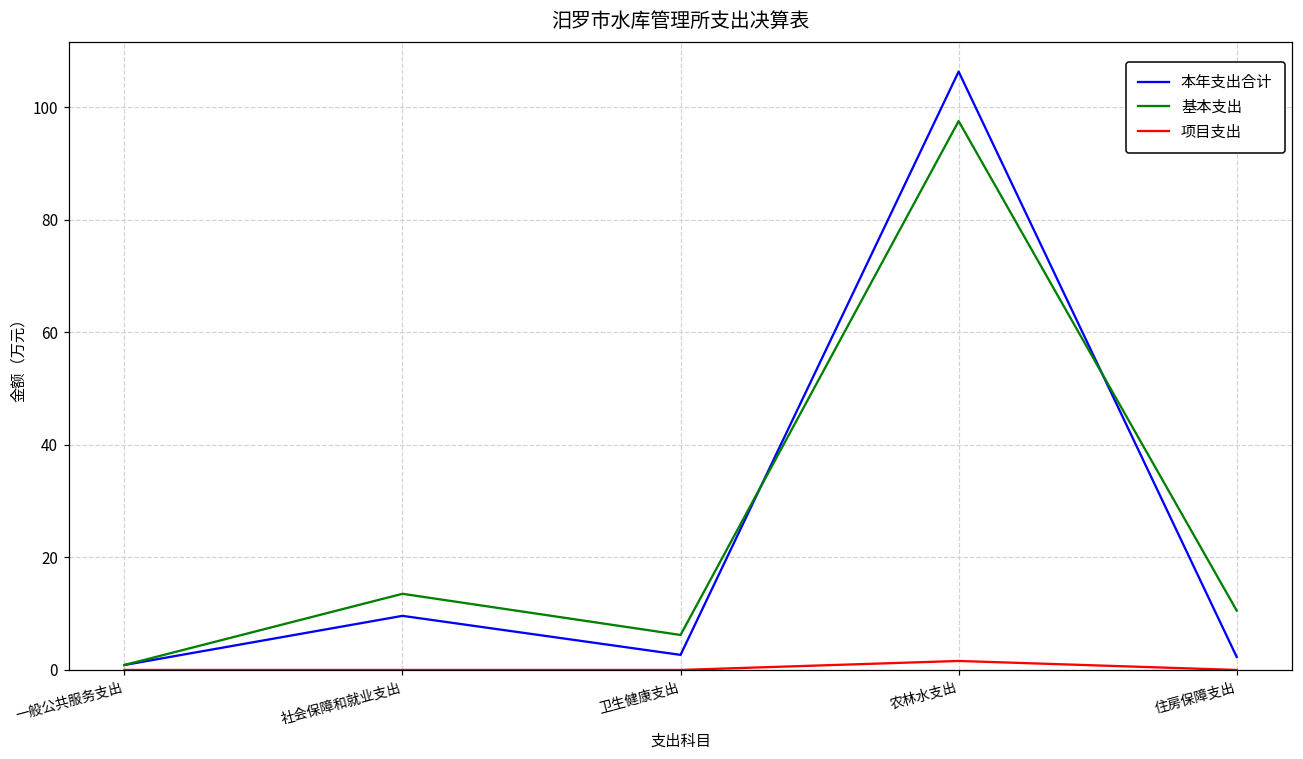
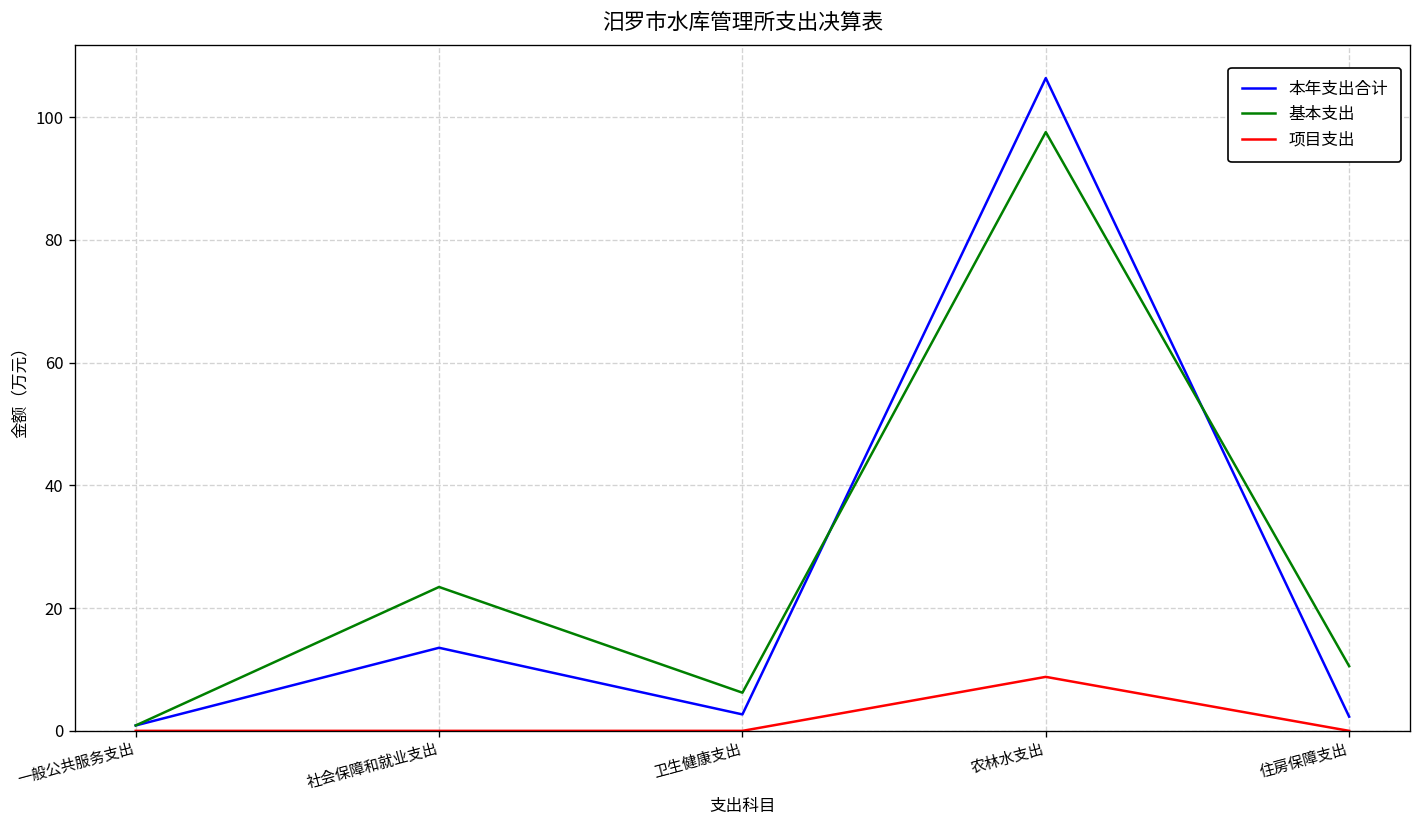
  {
    "本年支出合计": {
-     "社会保障和就业支出": 10,
+     "社会保障和就业支出": 14,
      "卫生健康支出": 3,
      "农林水支出": 106,
      "住房保障支出": 2
    },
    "基本支出": {
-     "社会保障和就业支出": 14,
+     "社会保障和就业支出": 23,
      "卫生健康支出": 6,
      "农林水支出": 98,
      "住房保障支出": 11
    },
    "项目支出": {
      "一般公共服务支出": 0,
      "社会保障和就业支出": 0,
      "卫生健康支出": 0,
-     "农林水支出": 2,
+     "农林水支出": 9,
      "住房保障支出": 0
    }
  }
